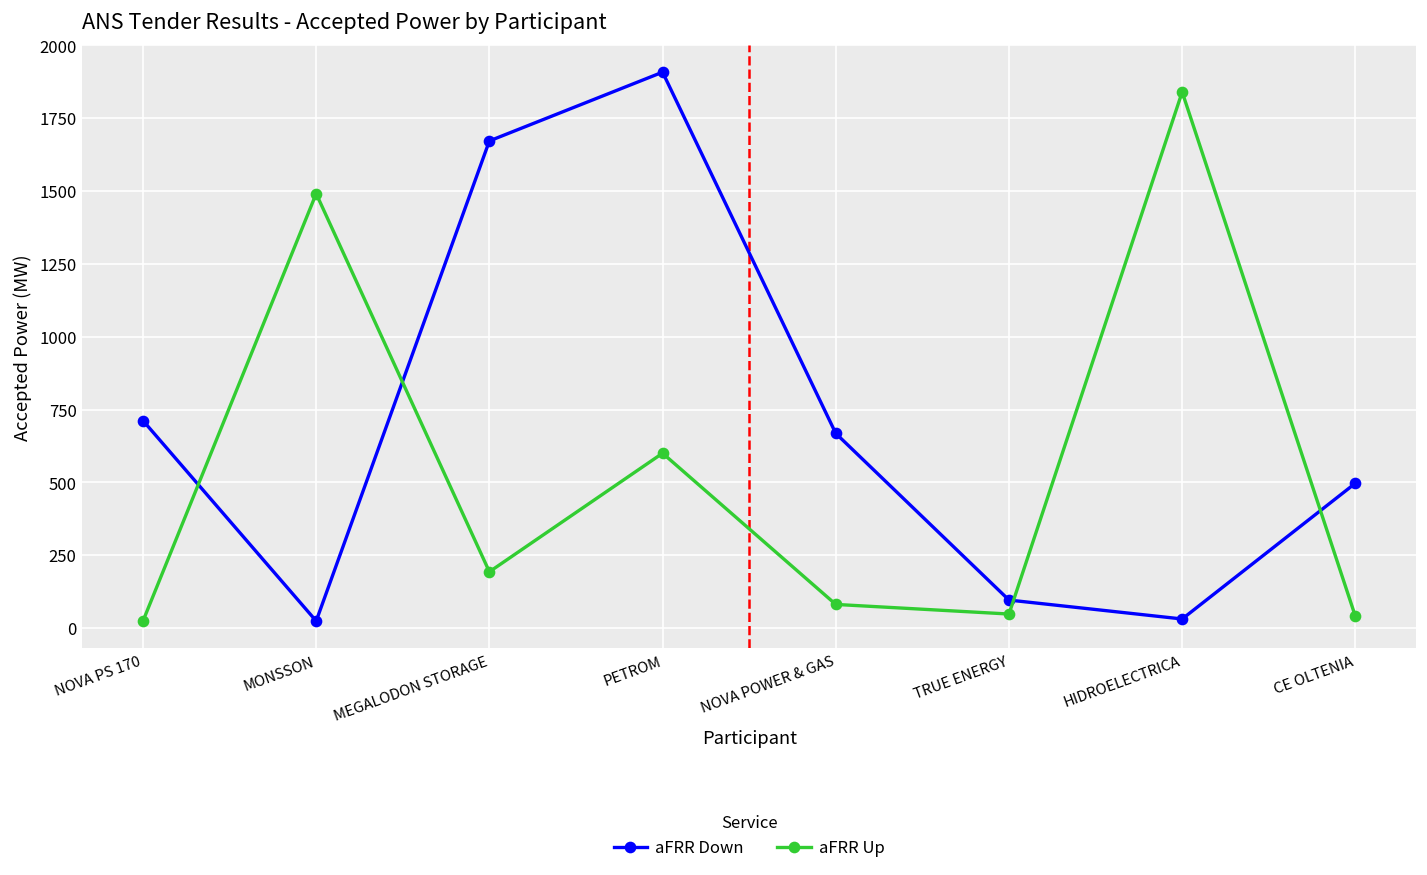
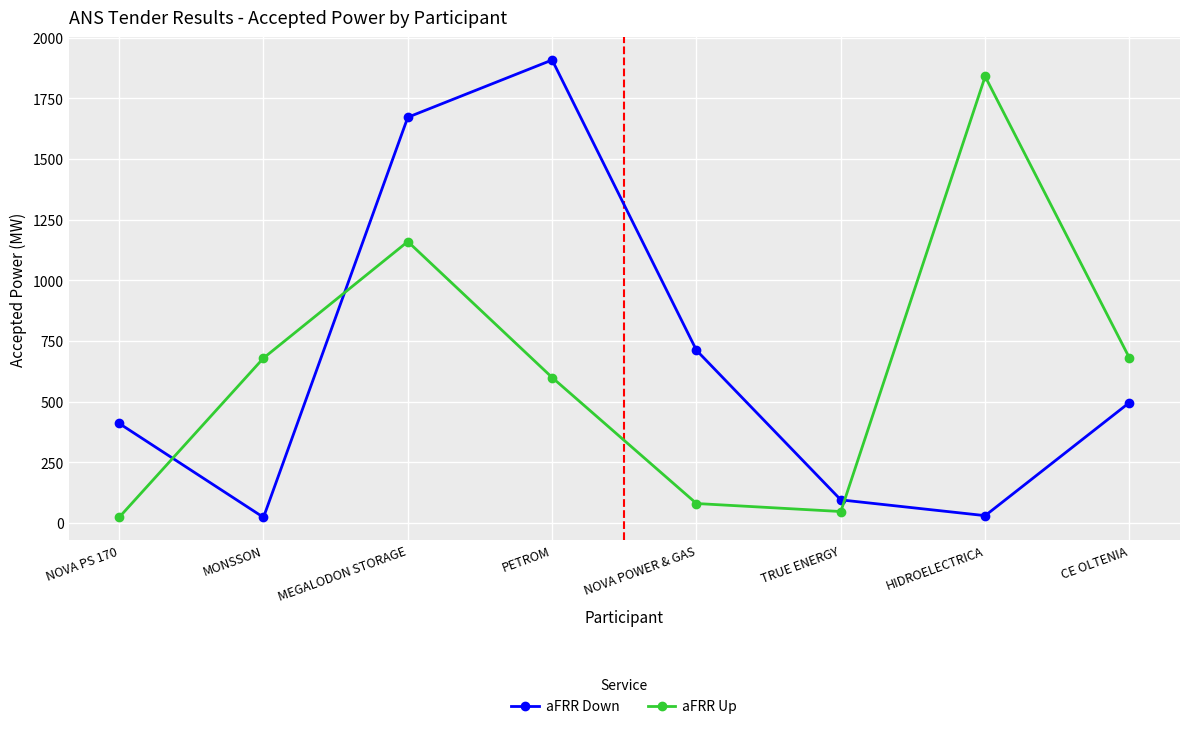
  {
    "aFRR Down": {
-     "NOVA PS 170": 710,
+     "NOVA PS 170": 410,
      "MONSSON": 20,
      "MEGALODON STORAGE": 1670,
      "PETROM": 1910,
-     "NOVA POWER & GAS": 670,
+     "NOVA POWER & GAS": 710,
      "TRUE ENERGY": 100,
      "HIDROELECTRICA": 30,
      "CE OLTENIA": 500
    },
    "aFRR Up": {
      "NOVA PS 170": 20,
-     "MONSSON": 1490,
-     "MEGALODON STORAGE": 190,
+     "MONSSON": 680,
+     "MEGALODON STORAGE": 1160,
      "PETROM": 600,
      "NOVA POWER & GAS": 80,
      "TRUE ENERGY": 50,
      "HIDROELECTRICA": 1840,
-     "CE OLTENIA": 40
+     "CE OLTENIA": 680
    }
  }
